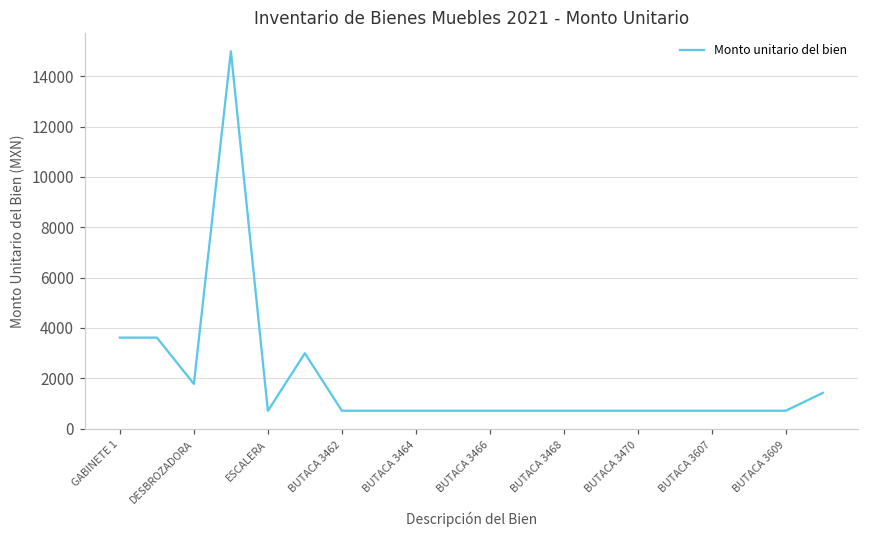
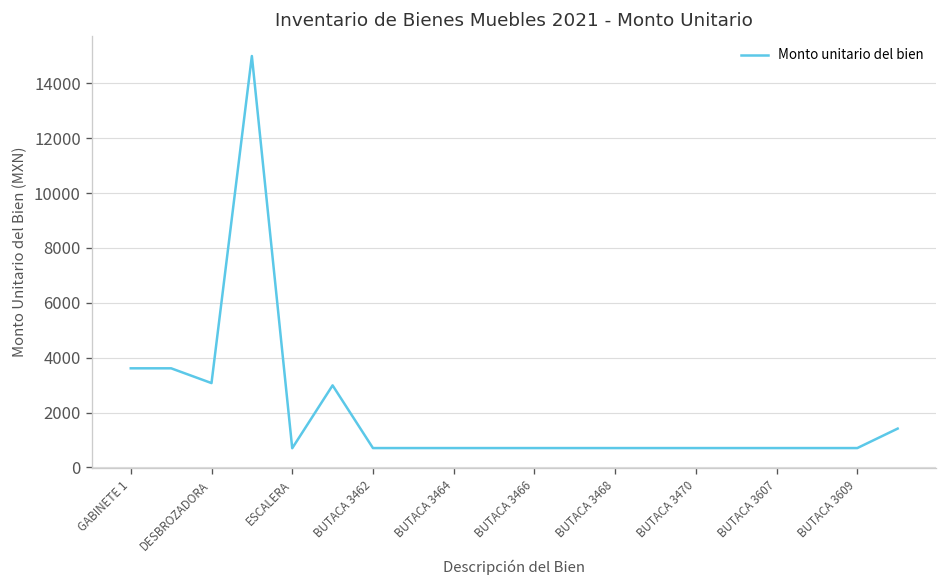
  {
    "GABINETE 1": 3600,
-   "DESBROZADORA": 1800,
+   "DESBROZADORA": 3100,
    "ESCALERA": 700,
    "BUTACA 3462": 700,
    "BUTACA 3464": 700,
    "BUTACA 3466": 700,
    "BUTACA 3468": 700,
    "BUTACA 3470": 700,
    "BUTACA 3607": 700,
    "BUTACA 3609": 700
  }
